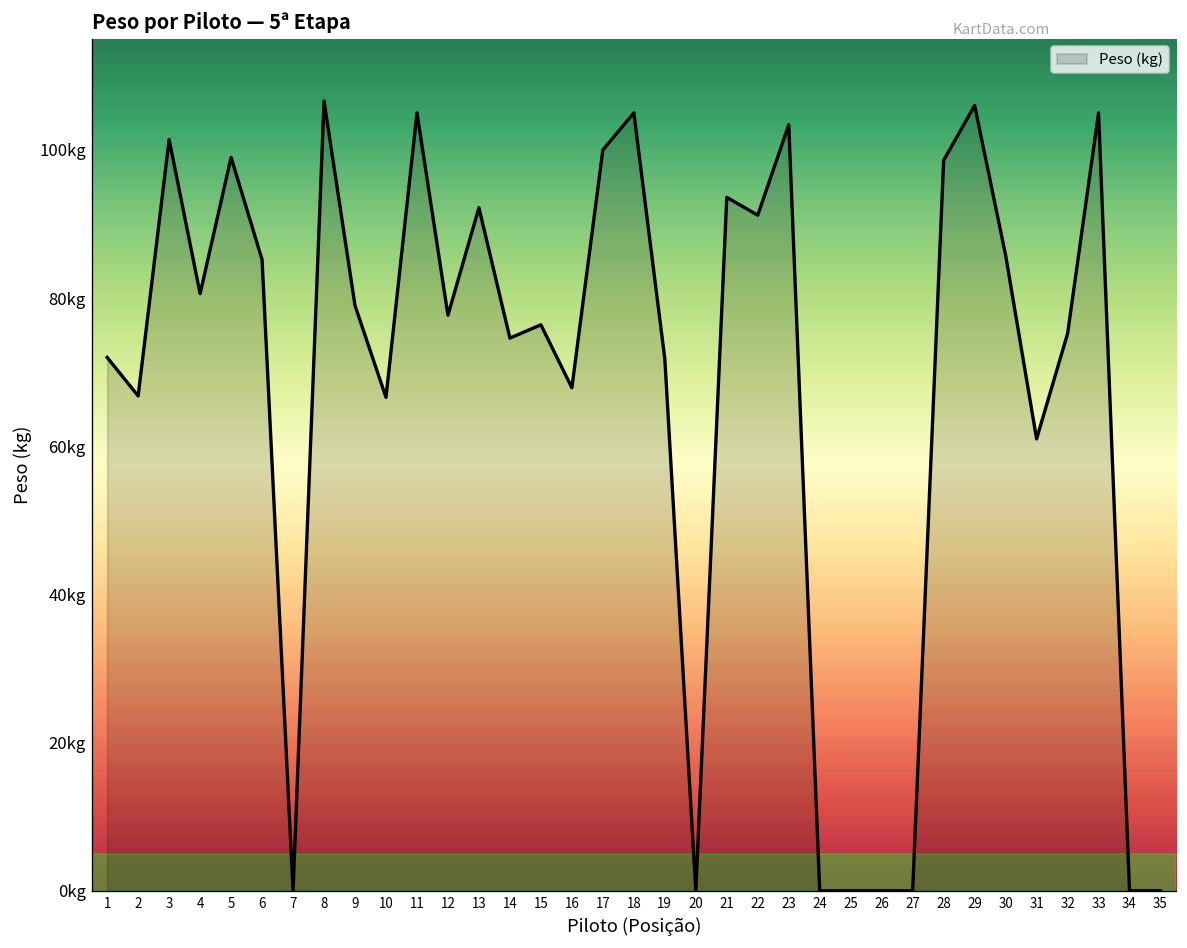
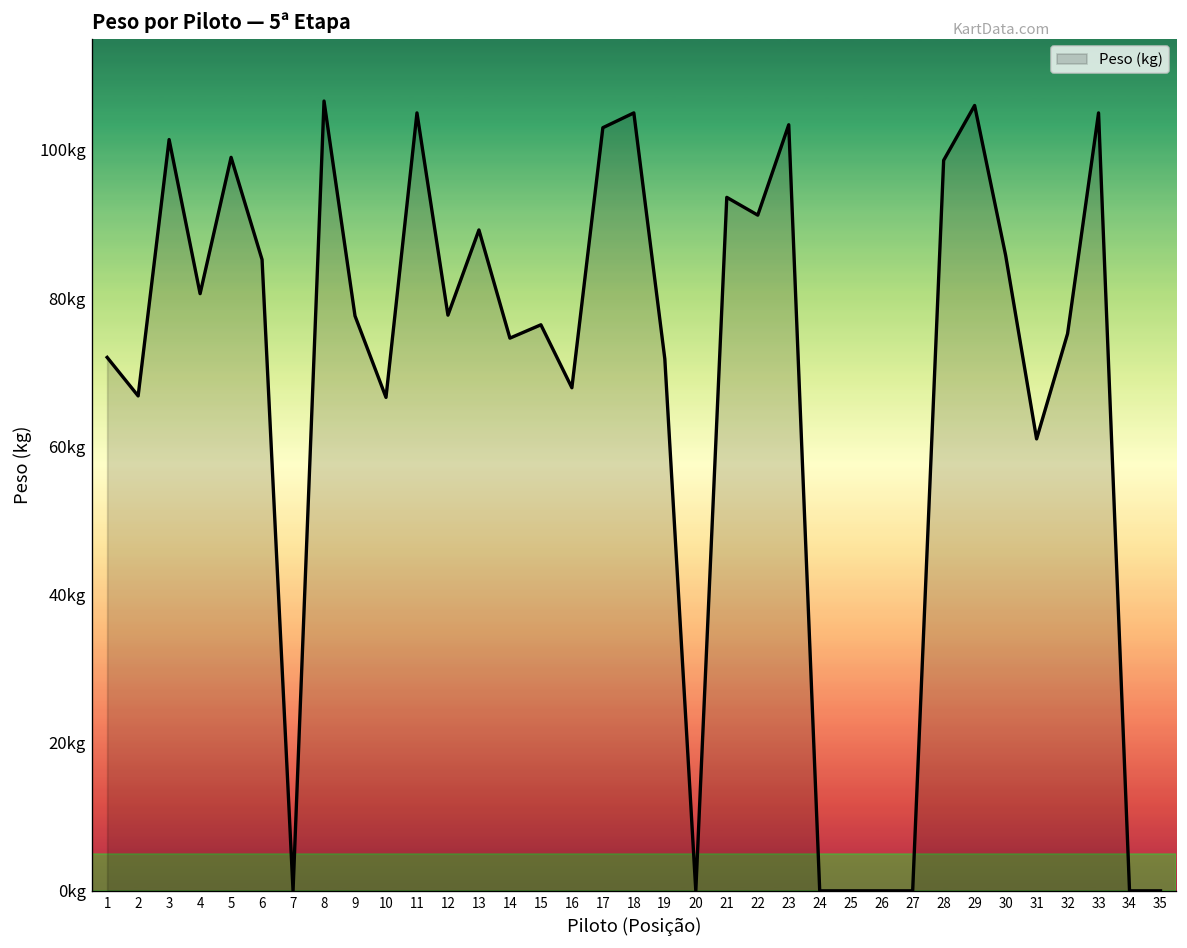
  {
    "1": "72kg",
    "2": "67kg",
    "3": "101kg",
    "4": "81kg",
    "5": "99kg",
    "6": "85kg",
    "8": "107kg",
-   "9": "79kg",
+   "9": "78kg",
    "10": "67kg",
    "11": "105kg",
    "12": "78kg",
-   "13": "92kg",
+   "13": "89kg",
    "14": "75kg",
    "15": "76kg",
    "16": "68kg",
-   "17": "100kg",
+   "17": "103kg",
    "18": "105kg",
    "19": "72kg",
    "21": "94kg",
    "22": "91kg",
    "23": "103kg",
    "28": "99kg",
    "29": "106kg",
    "30": "86kg",
    "31": "61kg",
    "32": "75kg",
    "33": "105kg"
  }
